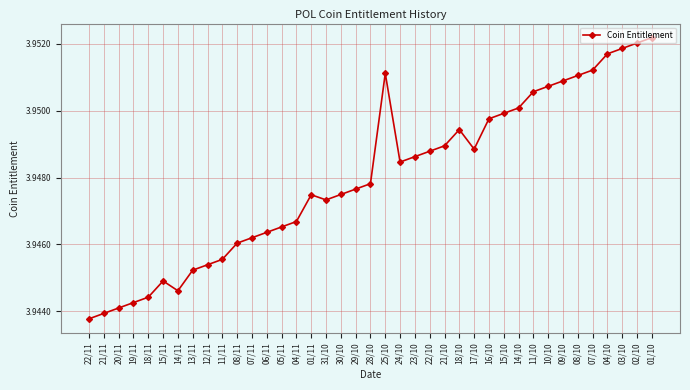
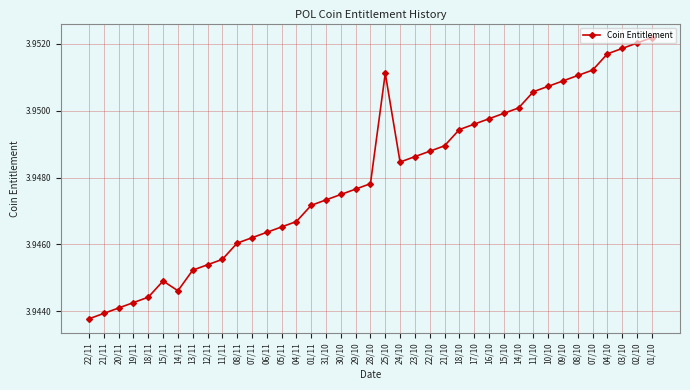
  {
    "22/11": 3.9438,
    "21/11": 3.9439,
    "20/11": 3.9441,
    "19/11": 3.9443,
    "18/11": 3.9444,
    "15/11": 3.9449,
    "14/11": 3.9446,
    "13/11": 3.9452,
    "12/11": 3.9454,
    "11/11": 3.9456,
    "08/11": 3.9460,
    "07/11": 3.9462,
    "06/11": 3.9464,
    "05/11": 3.9465,
    "04/11": 3.9467,
-   "01/11": 3.9475,
+   "01/11": 3.9472,
    "31/10": 3.9473,
    "30/10": 3.9475,
    "29/10": 3.9477,
    "28/10": 3.9478,
    "25/10": 3.9511,
    "24/10": 3.9485,
    "23/10": 3.9486,
    "22/10": 3.9488,
    "21/10": 3.9490,
    "18/10": 3.9494,
-   "17/10": 3.9489,
+   "17/10": 3.9496,
    "16/10": 3.9498,
    "15/10": 3.9499,
    "14/10": 3.9501,
    "11/10": 3.9506,
    "10/10": 3.9507,
    "09/10": 3.9509,
    "08/10": 3.9511,
    "07/10": 3.9512,
    "04/10": 3.9517,
    "03/10": 3.9519
  }
